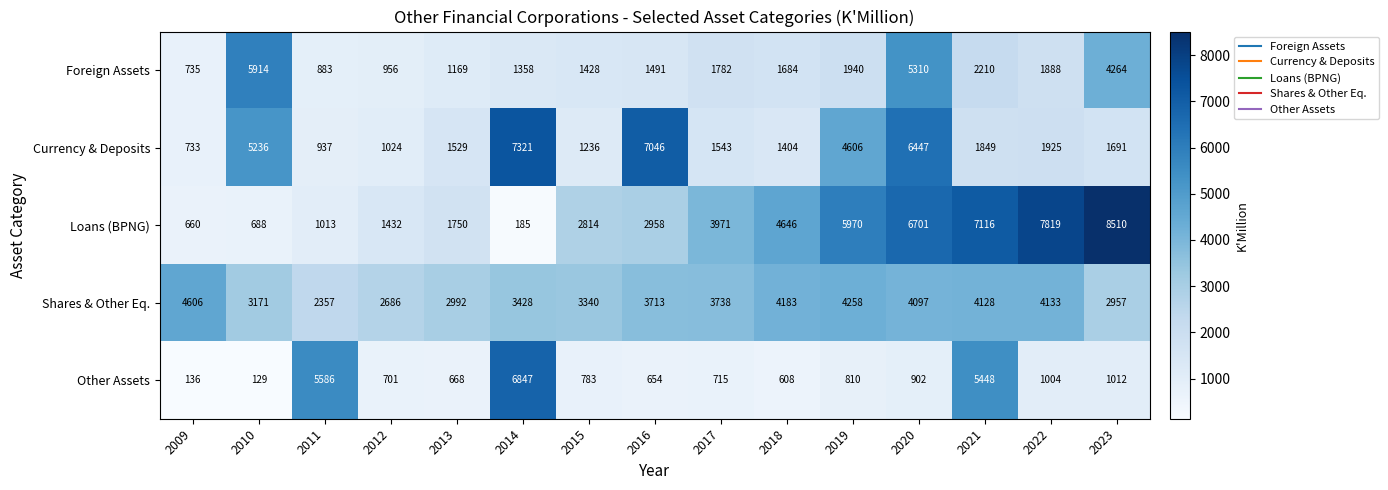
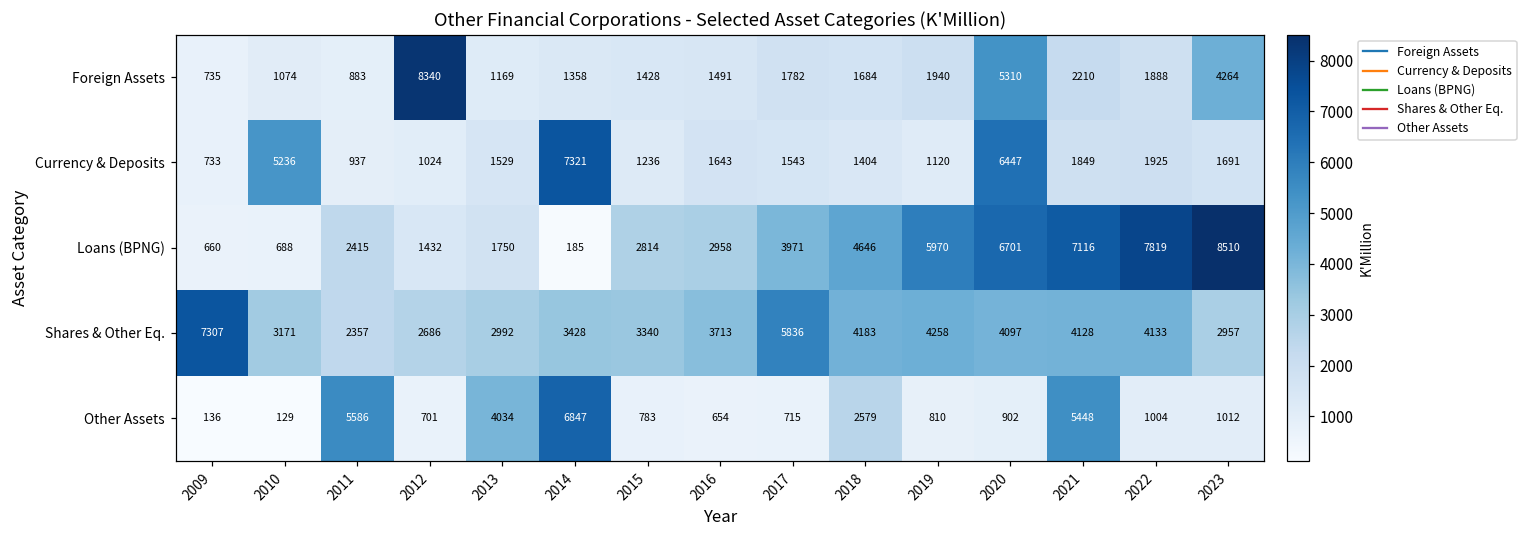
  {
    "Foreign Assets": {
      "2009": 735,
-     "2010": 5914,
+     "2010": 1074,
      "2011": 883,
-     "2012": 956,
+     "2012": 8340,
      "2013": 1169,
      "2014": 1358,
      "2015": 1428,
      "2016": 1491,
      "2017": 1782,
      "2018": 1684,
      "2019": 1940,
      "2020": 5310,
      "2021": 2210,
      "2022": 1888,
      "2023": 4264
    },
    "Currency & Deposits": {
      "2009": 733,
      "2010": 5236,
      "2011": 937,
      "2012": 1024,
      "2013": 1529,
      "2014": 7321,
      "2015": 1236,
-     "2016": 7046,
+     "2016": 1643,
      "2017": 1543,
      "2018": 1404,
-     "2019": 4606,
+     "2019": 1120,
      "2020": 6447,
      "2021": 1849,
      "2022": 1925,
      "2023": 1691
    },
    "Loans (BPNG)": {
      "2009": 660,
      "2010": 688,
-     "2011": 1013,
+     "2011": 2415,
      "2012": 1432,
      "2013": 1750,
      "2014": 185,
      "2015": 2814,
      "2016": 2958,
      "2017": 3971,
      "2018": 4646,
      "2019": 5970,
      "2020": 6701,
      "2021": 7116,
      "2022": 7819,
      "2023": 8510
    },
    "Shares & Other Eq.": {
-     "2009": 4606,
+     "2009": 7307,
      "2010": 3171,
      "2011": 2357,
      "2012": 2686,
      "2013": 2992,
      "2014": 3428,
      "2015": 3340,
      "2016": 3713,
-     "2017": 3738,
+     "2017": 5836,
      "2018": 4183,
      "2019": 4258,
      "2020": 4097,
      "2021": 4128,
      "2022": 4133,
      "2023": 2957
    },
    "Other Assets": {
      "2009": 136,
      "2010": 129,
      "2011": 5586,
      "2012": 701,
-     "2013": 668,
+     "2013": 4034,
      "2014": 6847,
      "2015": 783,
      "2016": 654,
      "2017": 715,
-     "2018": 608,
+     "2018": 2579,
      "2019": 810,
      "2020": 902,
      "2021": 5448,
      "2022": 1004,
      "2023": 1012
    }
  }
